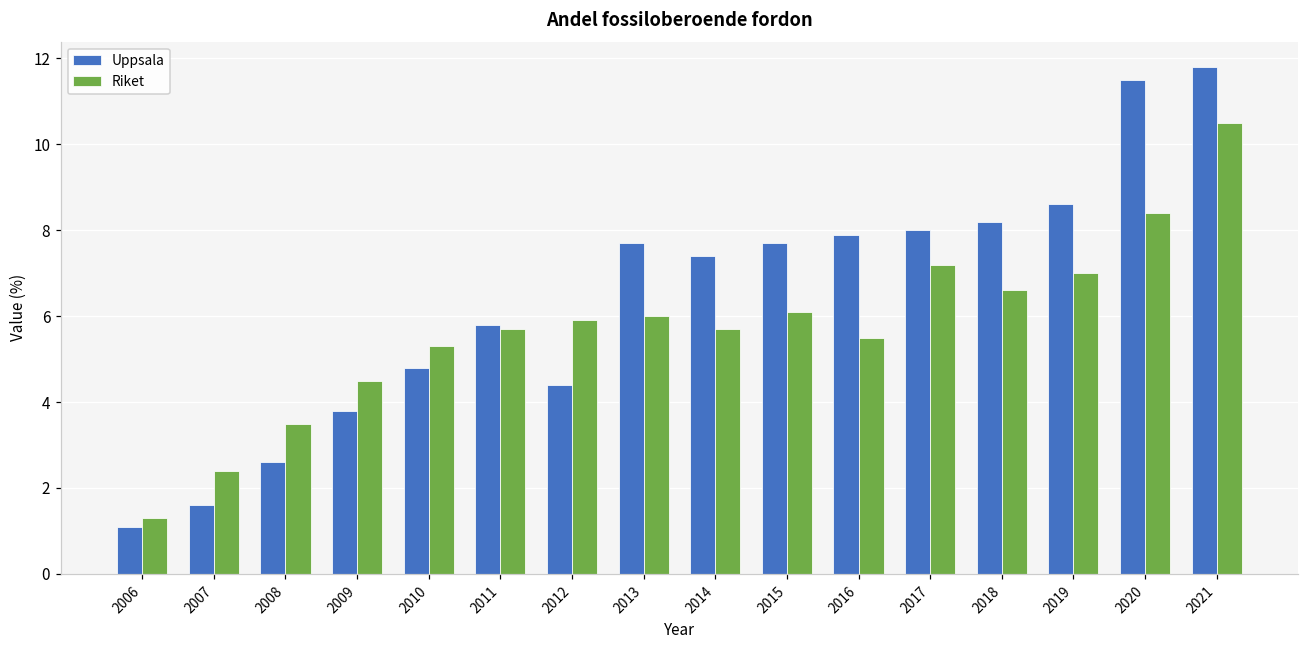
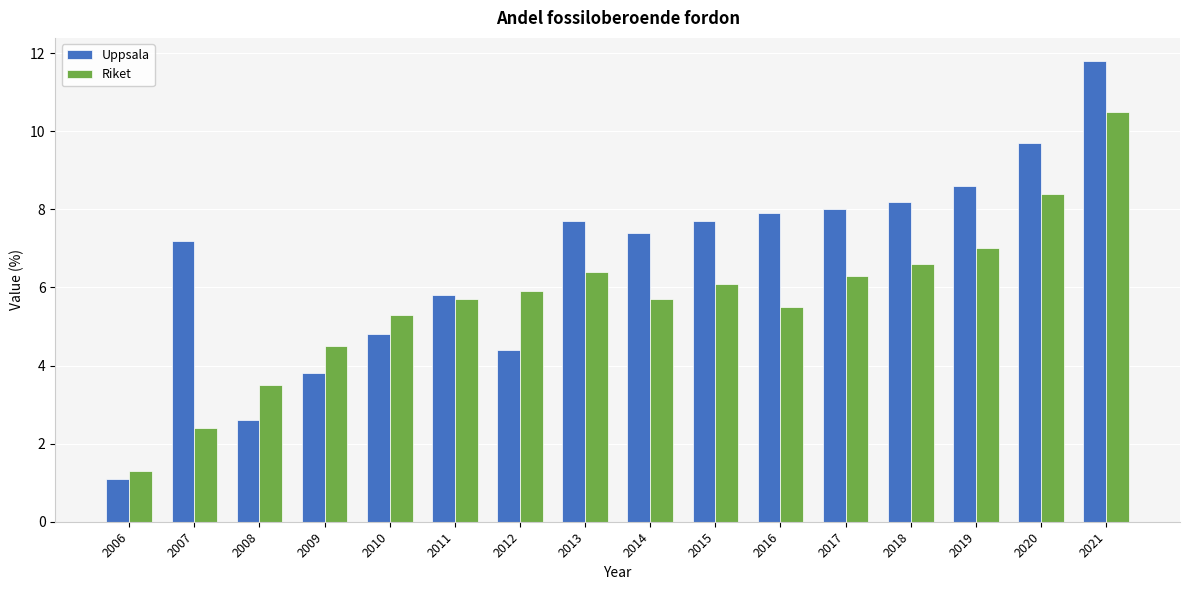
  {
    "Uppsala": {
      "2006": 1.1,
-     "2007": 1.6,
+     "2007": 7.2,
      "2008": 2.6,
      "2009": 3.8,
      "2010": 4.8,
      "2011": 5.8,
      "2012": 4.4,
      "2013": 7.7,
      "2014": 7.4,
      "2015": 7.7,
      "2016": 7.9,
      "2017": 8.0,
      "2018": 8.2,
      "2019": 8.6,
-     "2020": 11.5,
+     "2020": 9.7,
      "2021": 11.8
    },
    "Riket": {
      "2006": 1.3,
      "2007": 2.4,
      "2008": 3.5,
      "2009": 4.5,
      "2010": 5.3,
      "2011": 5.7,
      "2012": 5.9,
-     "2013": 6.0,
+     "2013": 6.4,
      "2014": 5.7,
      "2015": 6.1,
      "2016": 5.5,
-     "2017": 7.2,
+     "2017": 6.3,
      "2018": 6.6,
      "2019": 7.0,
      "2020": 8.4,
      "2021": 10.5
    }
  }
